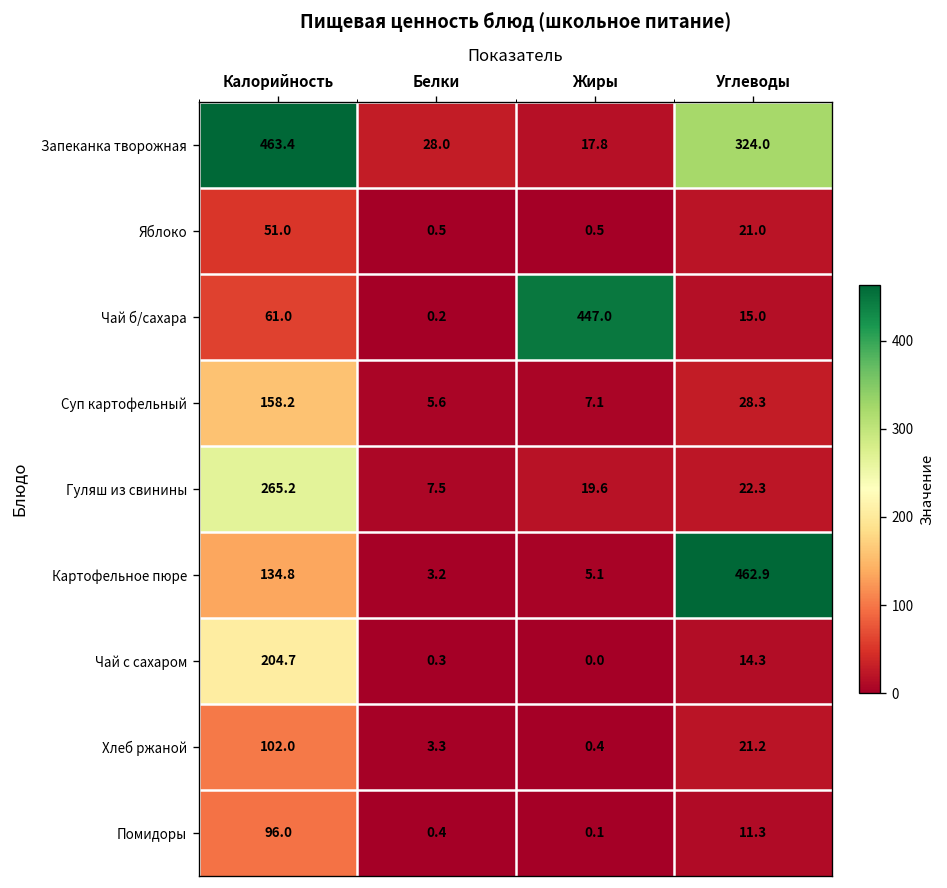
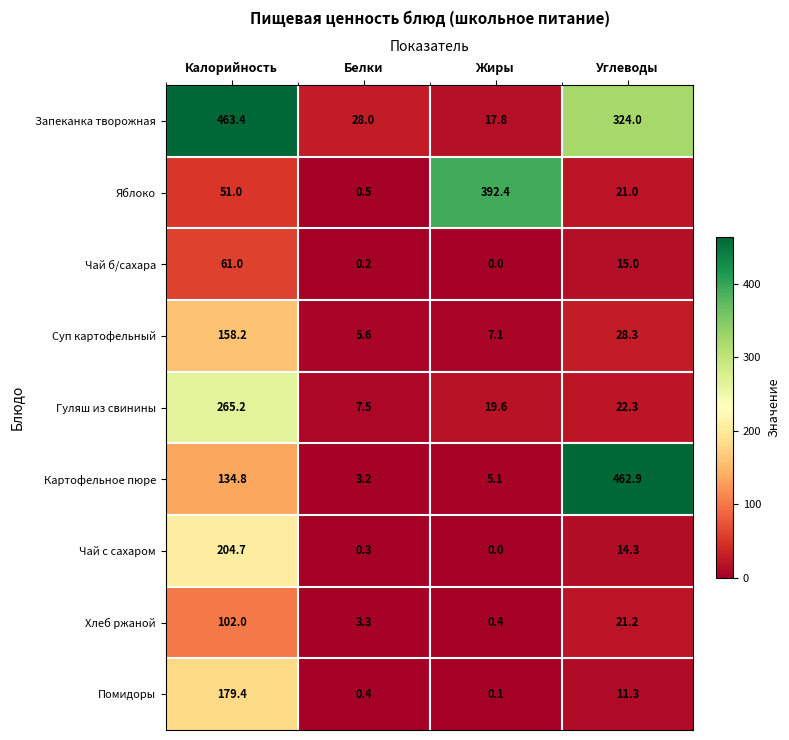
  {
    "Запеканка творожная": {
      "Калорийность": 463.4,
      "Белки": 28.0,
      "Жиры": 17.8,
      "Углеводы": 324.0
    },
    "Яблоко": {
      "Калорийность": 51.0,
      "Белки": 0.5,
-     "Жиры": 0.5,
+     "Жиры": 392.4,
      "Углеводы": 21.0
    },
    "Чай б/сахара": {
      "Калорийность": 61.0,
      "Белки": 0.2,
-     "Жиры": 447.0,
+     "Жиры": 0.0,
      "Углеводы": 15.0
    },
    "Суп картофельный": {
      "Калорийность": 158.2,
      "Белки": 5.6,
      "Жиры": 7.1,
      "Углеводы": 28.3
    },
    "Гуляш из свинины": {
      "Калорийность": 265.2,
      "Белки": 7.5,
      "Жиры": 19.6,
      "Углеводы": 22.3
    },
    "Картофельное пюре": {
      "Калорийность": 134.8,
      "Белки": 3.2,
      "Жиры": 5.1,
      "Углеводы": 462.9
    },
    "Чай с сахаром": {
      "Калорийность": 204.7,
      "Белки": 0.3,
      "Жиры": 0.0,
      "Углеводы": 14.3
    },
    "Хлеб ржаной": {
      "Калорийность": 102.0,
      "Белки": 3.3,
      "Жиры": 0.4,
      "Углеводы": 21.2
    },
    "Помидоры": {
-     "Калорийность": 96.0,
+     "Калорийность": 179.4,
      "Белки": 0.4,
      "Жиры": 0.1,
      "Углеводы": 11.3
    }
  }
